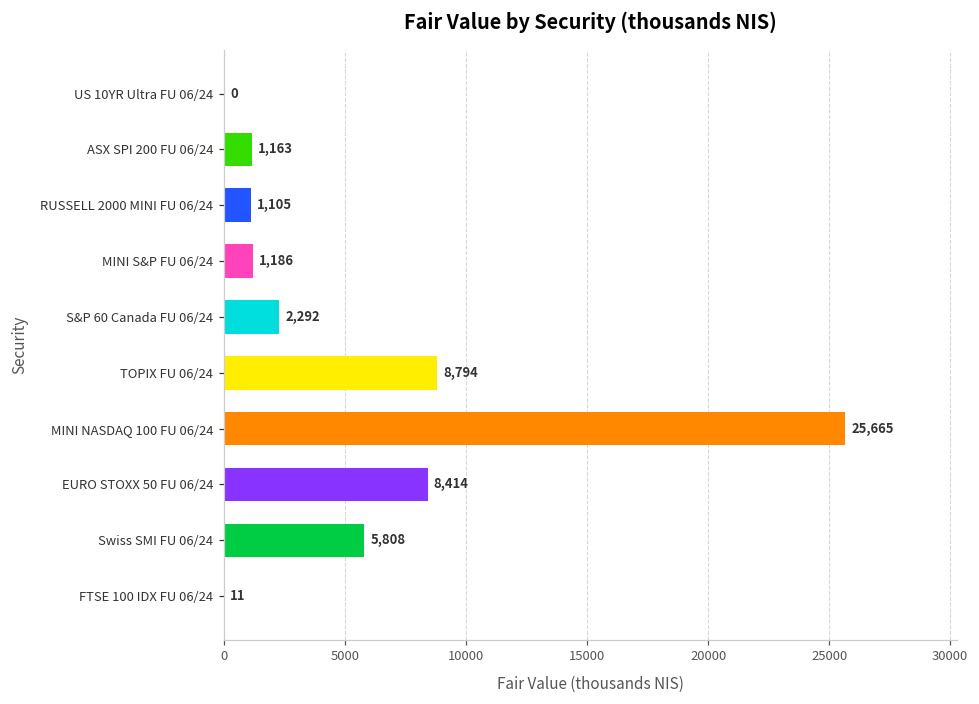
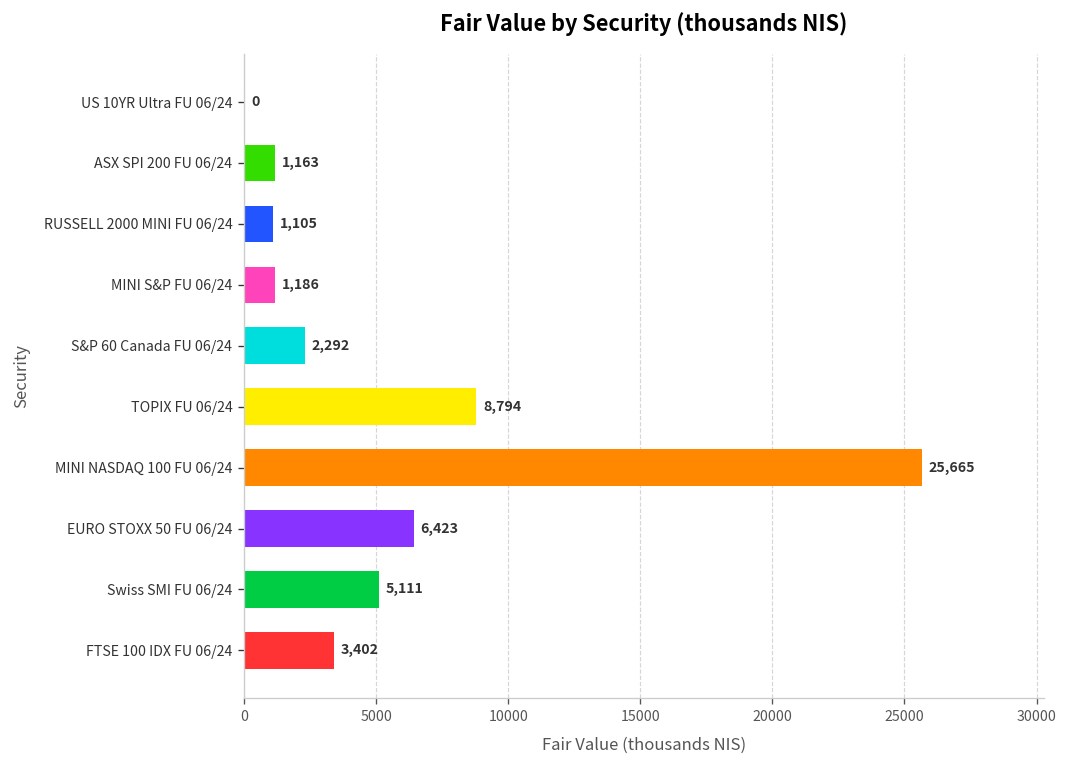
  {
    "US 10YR Ultra FU 06/24": "0",
    "ASX SPI 200 FU 06/24": "1,163",
    "RUSSELL 2000 MINI FU 06/24": "1,105",
    "MINI S&P FU 06/24": "1,186",
    "S&P 60 Canada FU 06/24": "2,292",
    "TOPIX FU 06/24": "8,794",
    "MINI NASDAQ 100 FU 06/24": "25,665",
-   "EURO STOXX 50 FU 06/24": "8,414",
-   "Swiss SMI FU 06/24": "5,808",
-   "FTSE 100 IDX FU 06/24": "11"
+   "EURO STOXX 50 FU 06/24": "6,423",
+   "Swiss SMI FU 06/24": "5,111",
+   "FTSE 100 IDX FU 06/24": "3,402"
  }
